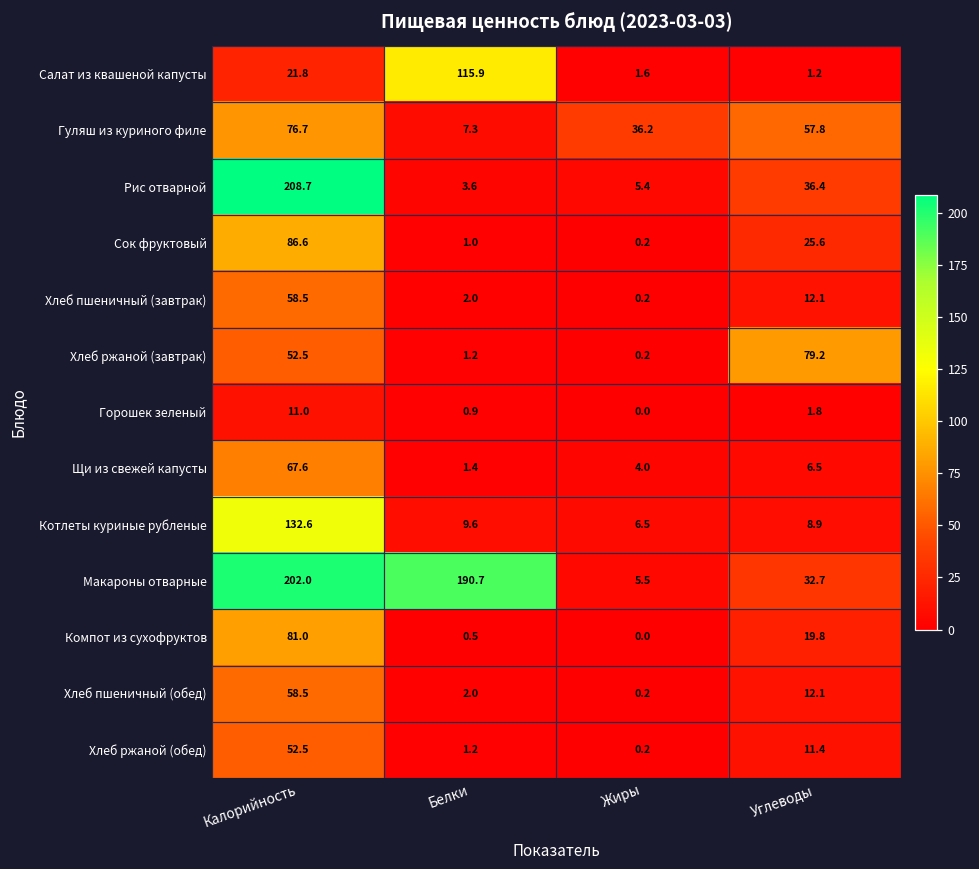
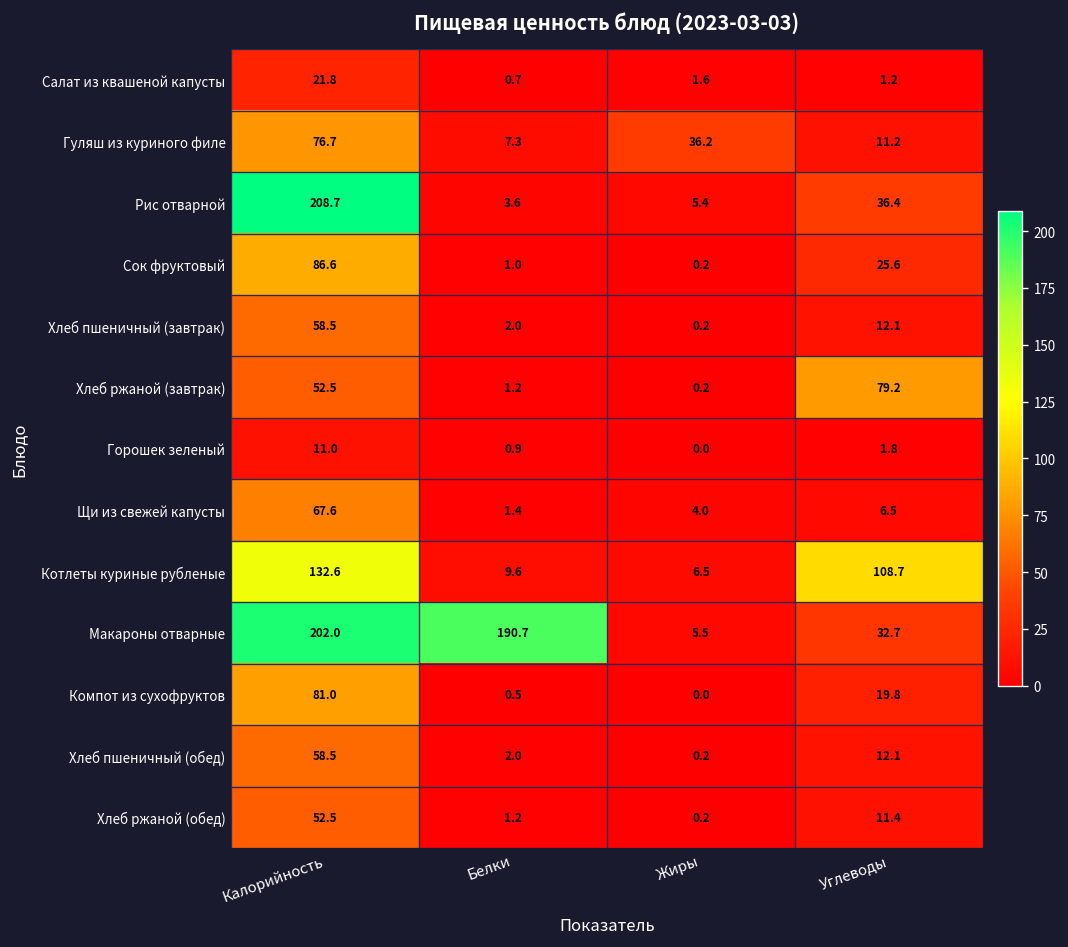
  {
    "Салат из квашеной капусты": {
-     "Белки": 115.9
+     "Белки": 0.7
    },
    "Гуляш из куриного филе": {
-     "Углеводы": 57.8
+     "Углеводы": 11.2
    },
    "Котлеты куриные рубленые": {
-     "Углеводы": 8.9
+     "Углеводы": 108.7
    }
  }
